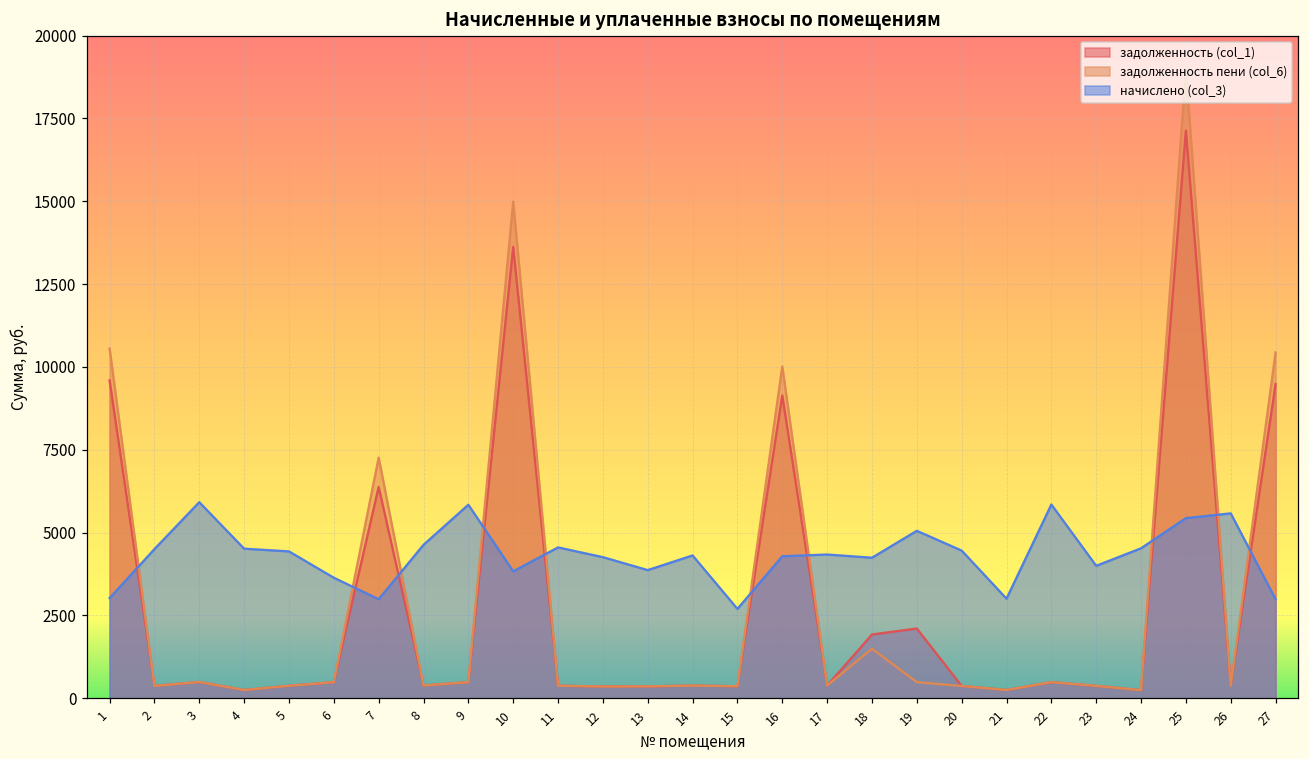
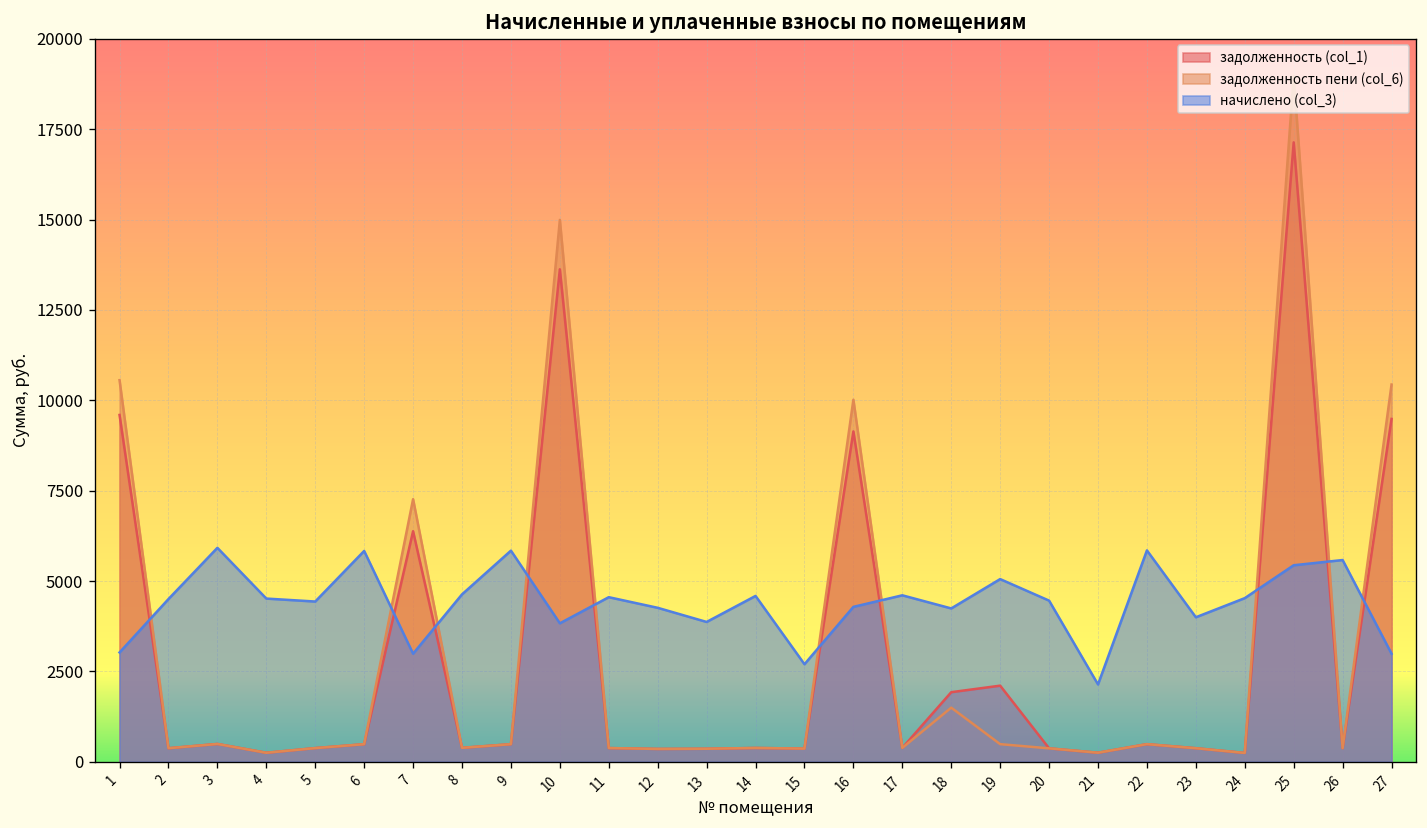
  {
    "начислено (col_3)": {
      "1": 3000,
      "2": 4500,
      "3": 5900,
      "4": 4500,
      "5": 4400,
-     "6": 3600,
+     "6": 5800,
      "7": 3000,
      "8": 4600,
      "9": 5800,
      "10": 3800,
      "11": 4600,
      "12": 4300,
      "13": 3900,
-     "14": 4300,
+     "14": 4600,
      "15": 2700,
      "16": 4300,
-     "17": 4300,
+     "17": 4600,
      "18": 4200,
      "19": 5100,
      "20": 4500,
-     "21": 3000,
+     "21": 2100,
      "22": 5800,
      "23": 4000,
      "24": 4500,
      "25": 5400,
      "26": 5600,
      "27": 3000
    }
  }
